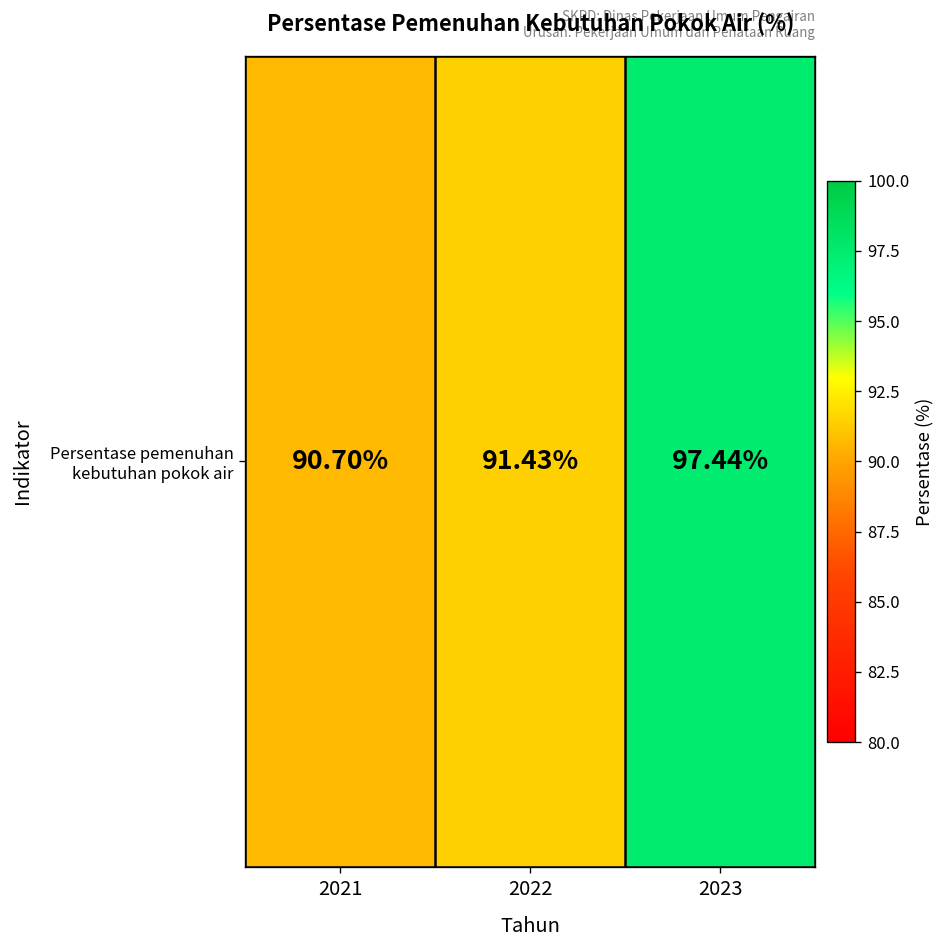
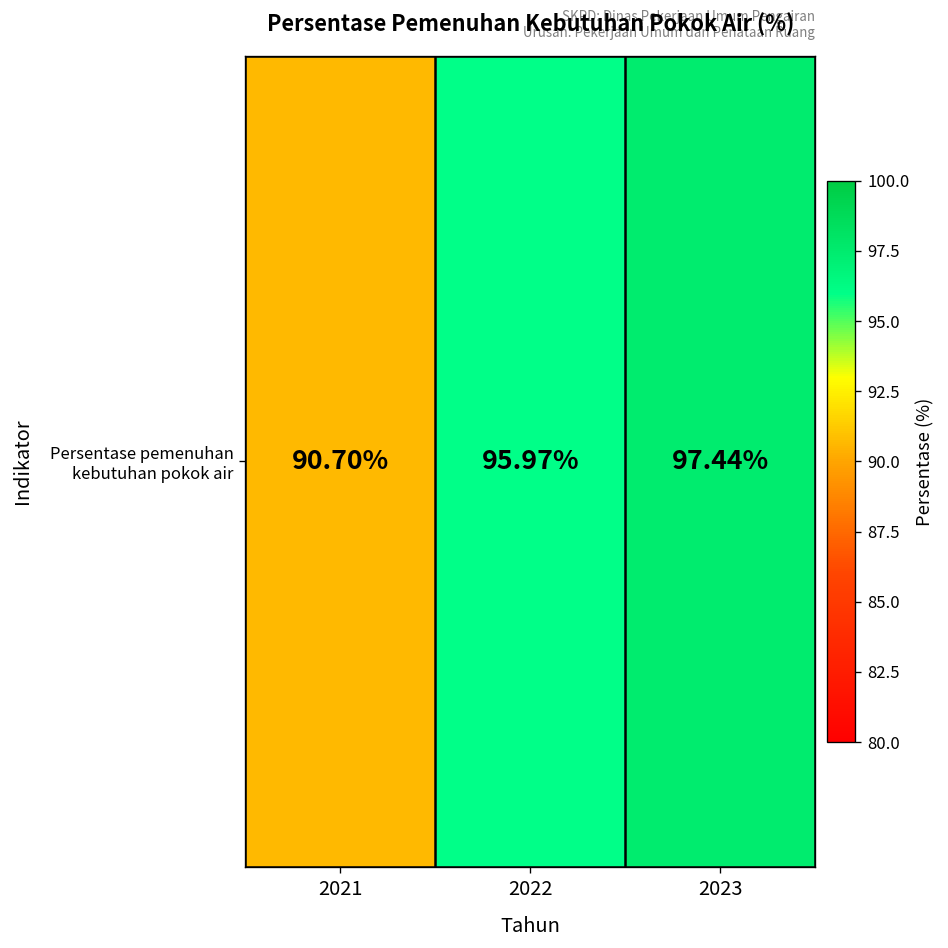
  {
    "Persentase pemenuhan kebutuhan pokok air": {
      "2021": "90.70%",
-     "2022": "91.43%",
+     "2022": "95.97%",
      "2023": "97.44%"
    }
  }
